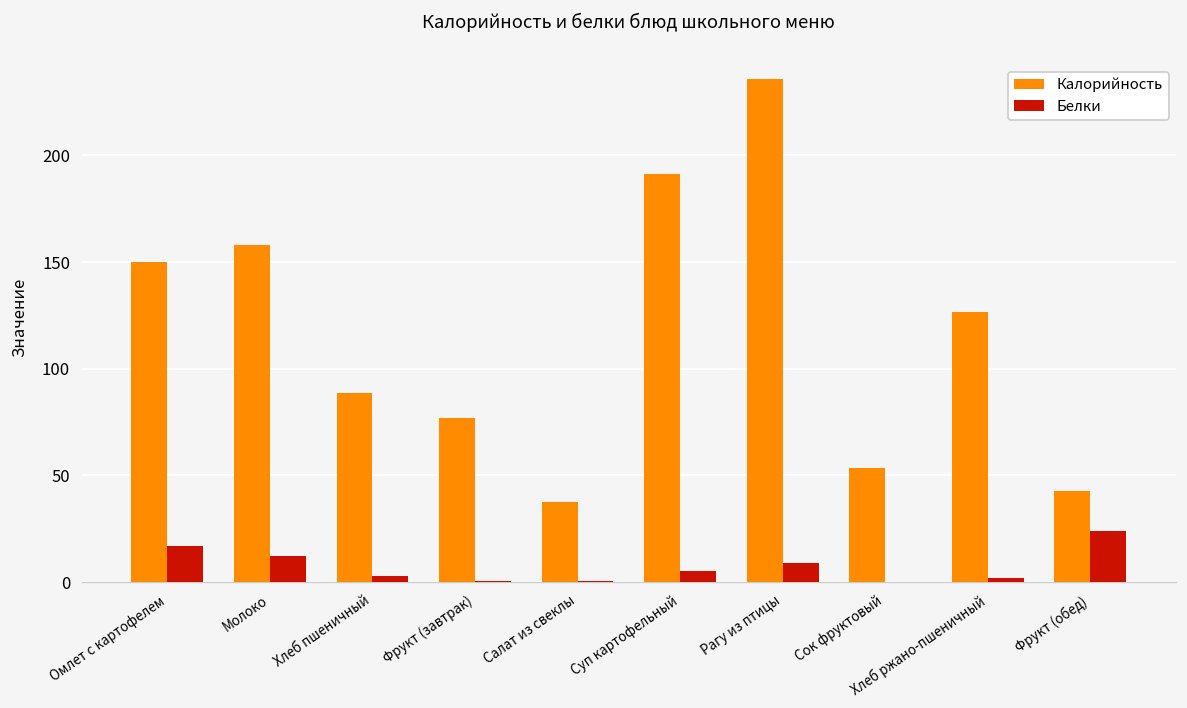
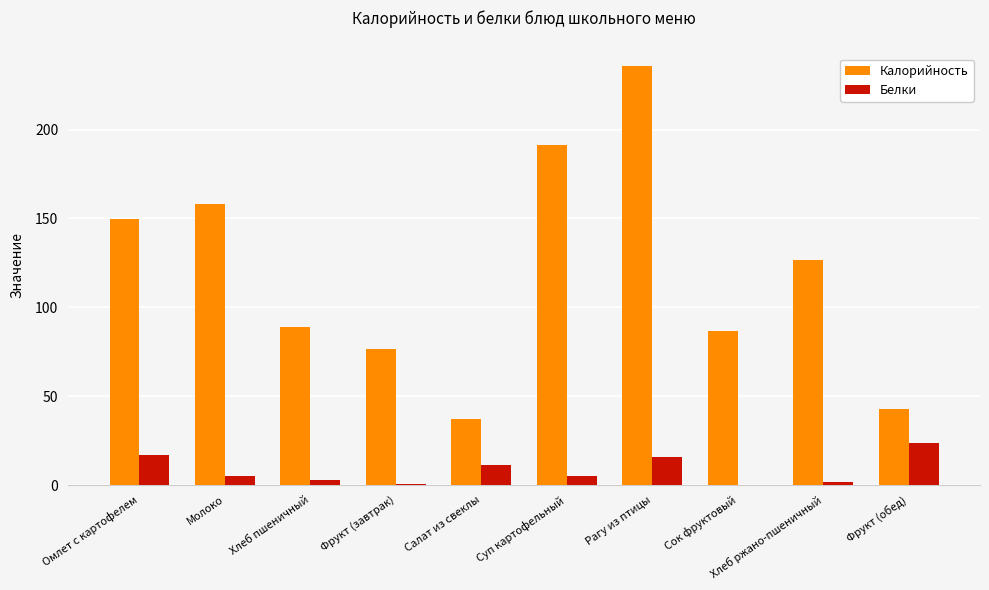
  {
    "Калорийность": {
      "Омлет с картофелем": 150,
      "Молоко": 158,
      "Хлеб пшеничный": 89,
      "Фрукт (завтрак)": 77,
      "Салат из свеклы": 37,
      "Суп картофельный": 191,
      "Рагу из птицы": 236,
-     "Сок фруктовый": 54,
+     "Сок фруктовый": 86,
      "Хлеб ржано-пшеничный": 127,
      "Фрукт (обед)": 43
    },
    "Белки": {
      "Омлет с картофелем": 17,
-     "Молоко": 12,
+     "Молоко": 5,
      "Хлеб пшеничный": 3,
-     "Салат из свеклы": 1,
+     "Салат из свеклы": 11,
      "Суп картофельный": 5,
-     "Рагу из птицы": 9,
+     "Рагу из птицы": 16,
      "Хлеб ржано-пшеничный": 2,
      "Фрукт (обед)": 24
    }
  }
